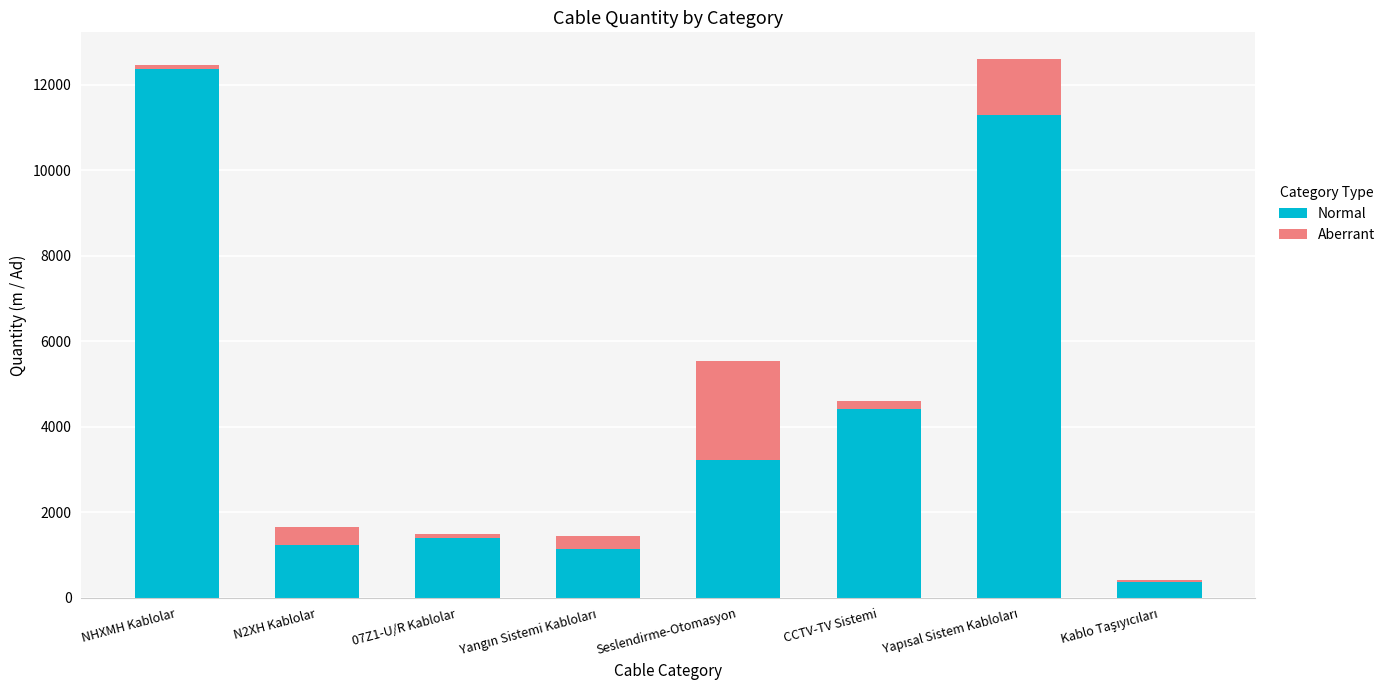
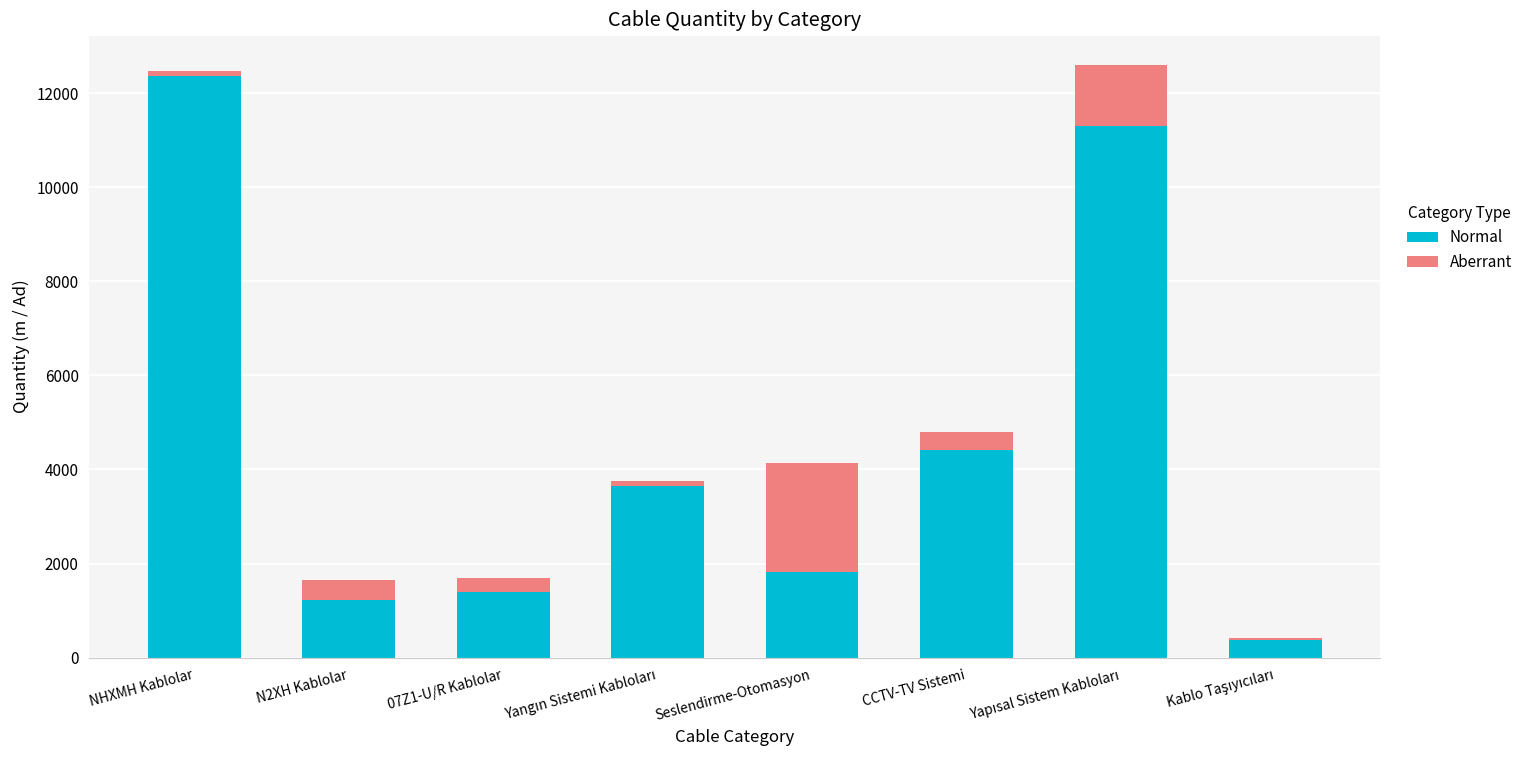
  {
    "Normal": {
      "NHXMH Kablolar": 12400,
      "N2XH Kablolar": 1200,
      "07Z1-U/R Kablolar": 1400,
-     "Yangın Sistemi Kabloları": 1100,
-     "Seslendirme-Otomasyon": 3200,
+     "Yangın Sistemi Kabloları": 3700,
+     "Seslendirme-Otomasyon": 1800,
      "CCTV-TV Sistemi": 4400,
      "Yapısal Sistem Kabloları": 11300,
      "Kablo Taşıyıcıları": 400
    },
    "Aberrant": {
      "NHXMH Kablolar": 100,
      "N2XH Kablolar": 400,
-     "07Z1-U/R Kablolar": 100,
-     "Yangın Sistemi Kabloları": 300,
+     "07Z1-U/R Kablolar": 300,
+     "Yangın Sistemi Kabloları": 100,
      "Seslendirme-Otomasyon": 2300,
-     "CCTV-TV Sistemi": 200,
+     "CCTV-TV Sistemi": 400,
      "Yapısal Sistem Kabloları": 1300
    }
  }
